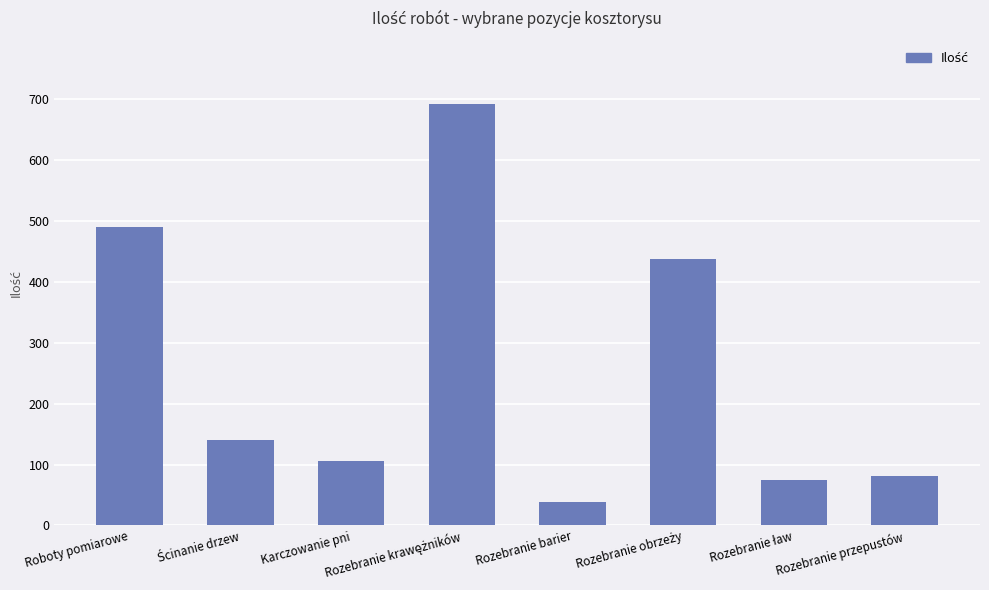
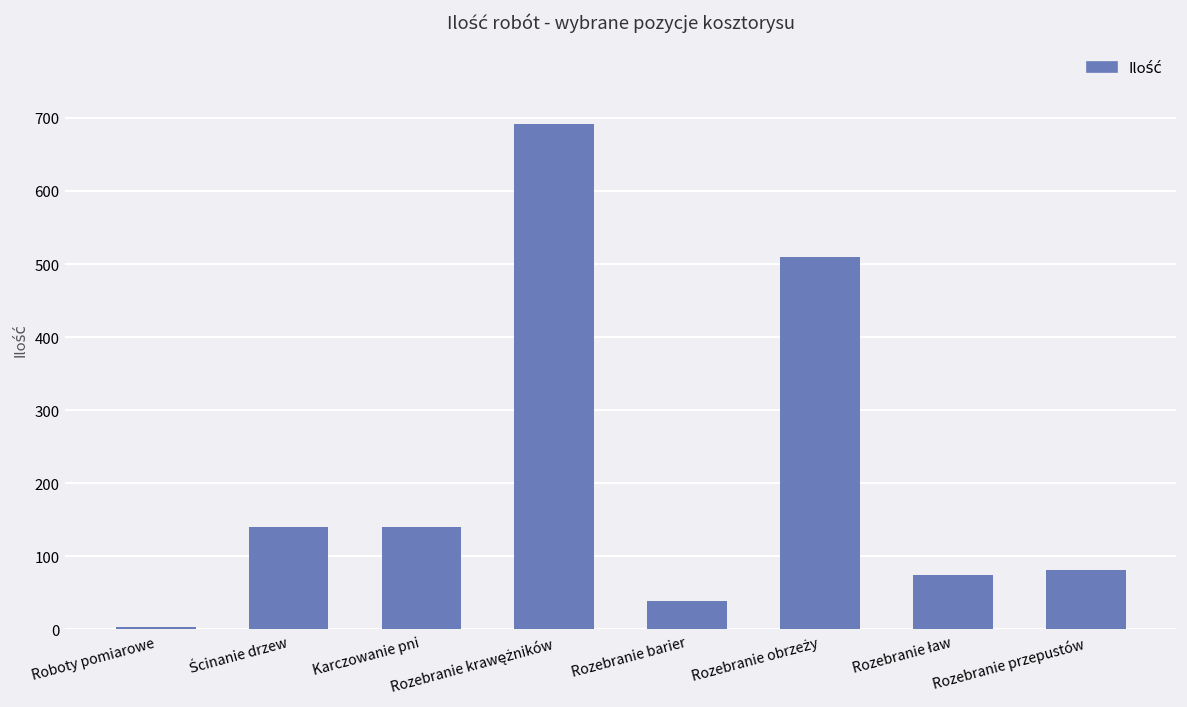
  {
-   "Roboty pomiarowe": 490,
+   "Roboty pomiarowe": 0,
    "Ścinanie drzew": 140,
-   "Karczowanie pni": 110,
+   "Karczowanie pni": 140,
    "Rozebranie krawężników": 690,
    "Rozebranie barier": 40,
-   "Rozebranie obrzeży": 440,
+   "Rozebranie obrzeży": 510,
    "Rozebranie ław": 70,
    "Rozebranie przepustów": 80
  }
